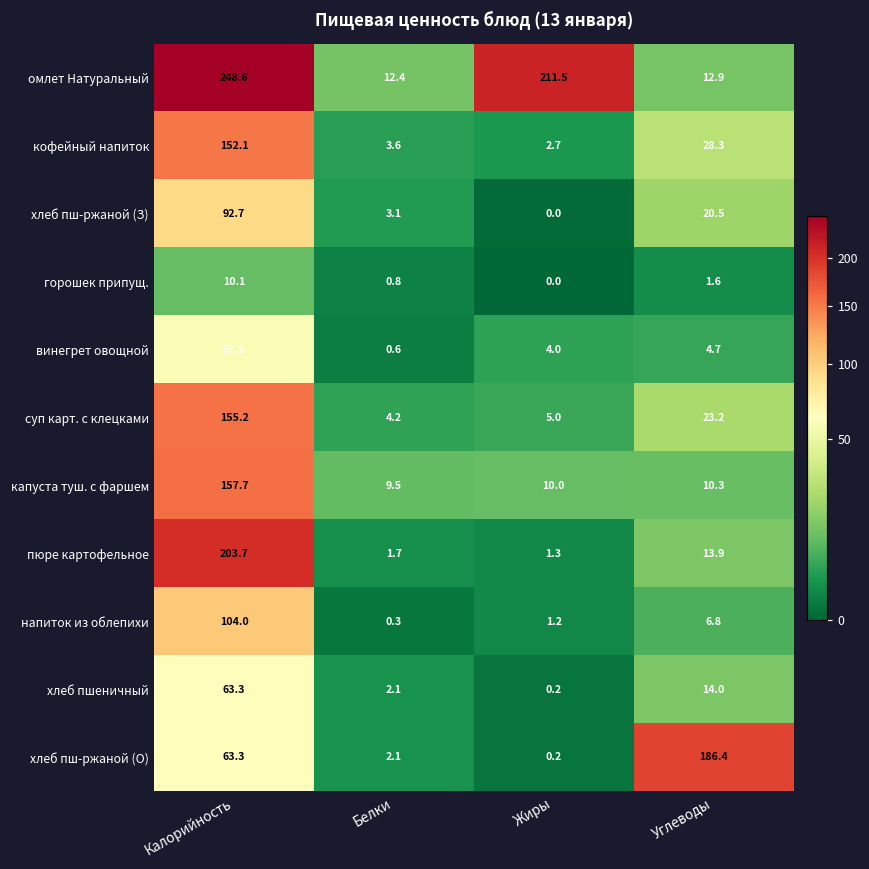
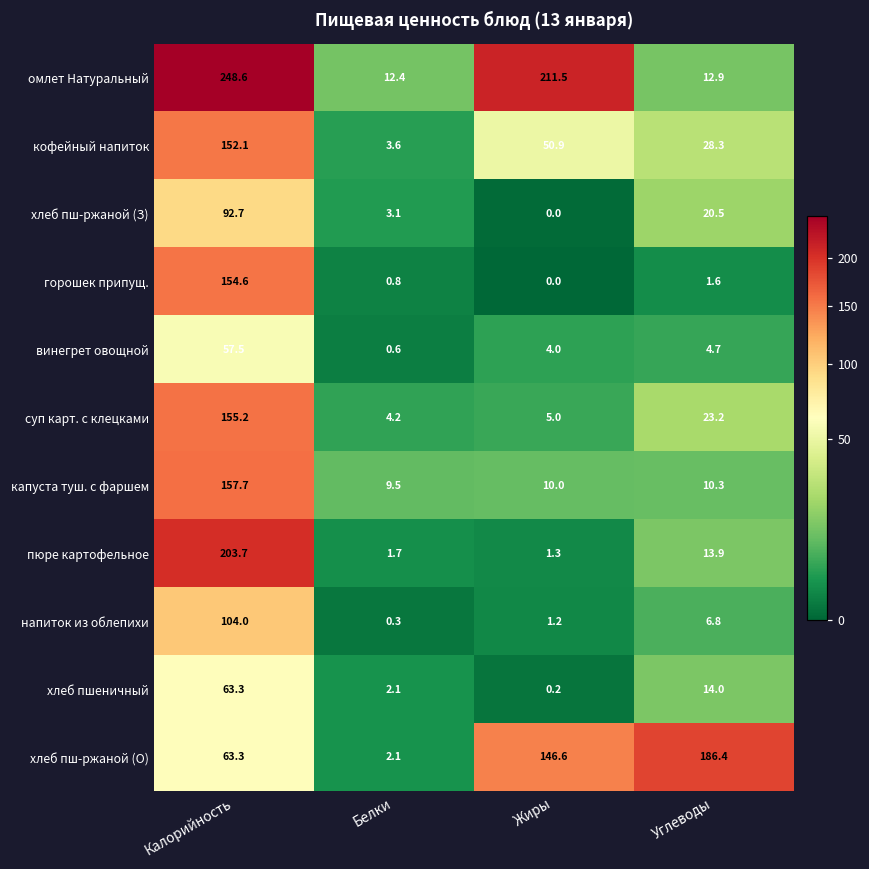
  {
    "омлет Натуральный": {
      "Калорийность": 248.6,
      "Белки": 12.4,
      "Жиры": 211.5,
      "Углеводы": 12.9
    },
    "кофейный напиток": {
      "Калорийность": 152.1,
      "Белки": 3.6,
-     "Жиры": 2.7,
+     "Жиры": 50.9,
      "Углеводы": 28.3
    },
    "хлеб пш-ржаной (З)": {
      "Калорийность": 92.7,
      "Белки": 3.1,
      "Жиры": 0.0,
      "Углеводы": 20.5
    },
    "горошек припущ.": {
-     "Калорийность": 10.1,
+     "Калорийность": 154.6,
      "Белки": 0.8,
      "Жиры": 0.0,
      "Углеводы": 1.6
    },
    "винегрет овощной": {
      "Калорийность": 57.5,
      "Белки": 0.6,
      "Жиры": 4.0,
      "Углеводы": 4.7
    },
    "суп карт. с клецками": {
      "Калорийность": 155.2,
      "Белки": 4.2,
      "Жиры": 5.0,
      "Углеводы": 23.2
    },
    "капуста туш. с фаршем": {
      "Калорийность": 157.7,
      "Белки": 9.5,
      "Жиры": 10.0,
      "Углеводы": 10.3
    },
    "пюре картофельное": {
      "Калорийность": 203.7,
      "Белки": 1.7,
      "Жиры": 1.3,
      "Углеводы": 13.9
    },
    "напиток из облепихи": {
      "Калорийность": 104.0,
      "Белки": 0.3,
      "Жиры": 1.2,
      "Углеводы": 6.8
    },
    "хлеб пшеничный": {
      "Калорийность": 63.3,
      "Белки": 2.1,
      "Жиры": 0.2,
      "Углеводы": 14.0
    },
    "хлеб пш-ржаной (О)": {
      "Калорийность": 63.3,
      "Белки": 2.1,
-     "Жиры": 0.2,
+     "Жиры": 146.6,
      "Углеводы": 186.4
    }
  }
